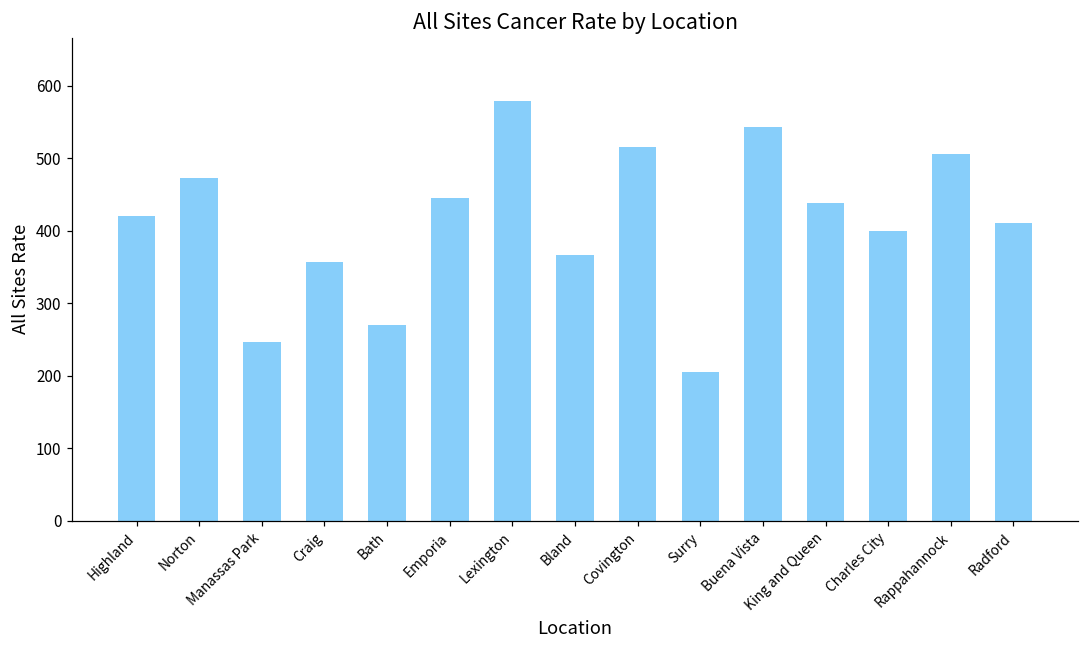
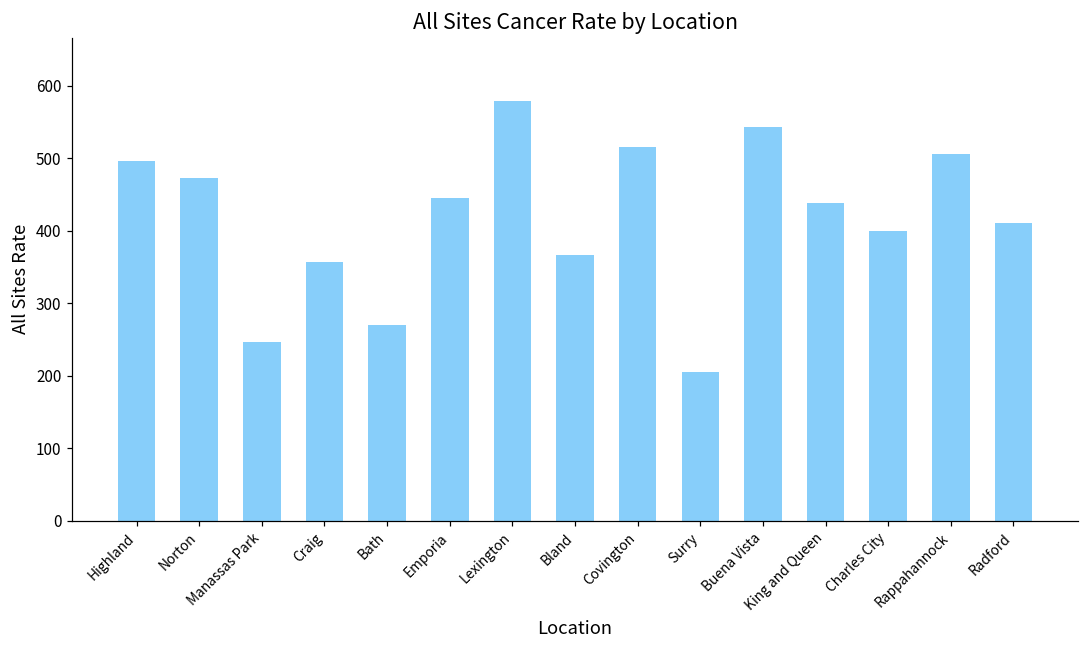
  {
-   "Highland": 420,
+   "Highland": 500,
    "Norton": 470,
    "Manassas Park": 250,
    "Craig": 360,
    "Bath": 270,
    "Emporia": 450,
    "Lexington": 580,
    "Bland": 370,
    "Covington": 520,
    "Surry": 200,
    "Buena Vista": 540,
    "King and Queen": 440,
    "Charles City": 400,
    "Rappahannock": 510,
    "Radford": 410
  }
